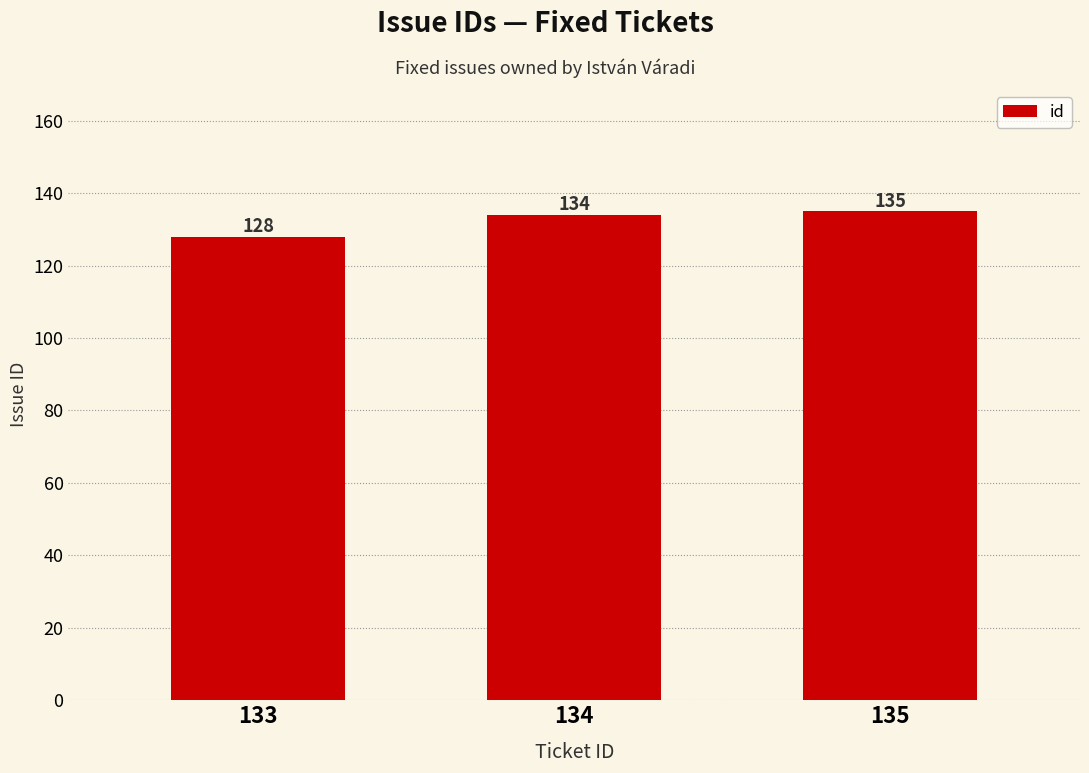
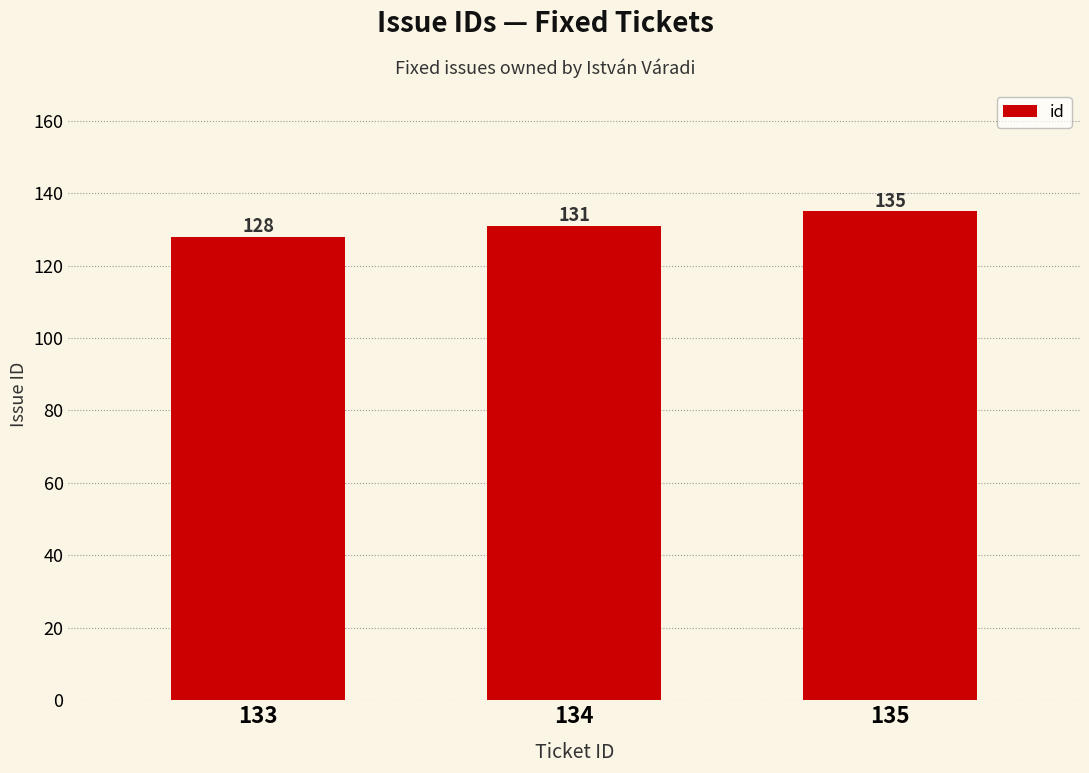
  {
    "133": 128,
-   "134": 134,
+   "134": 131,
    "135": 135
  }
